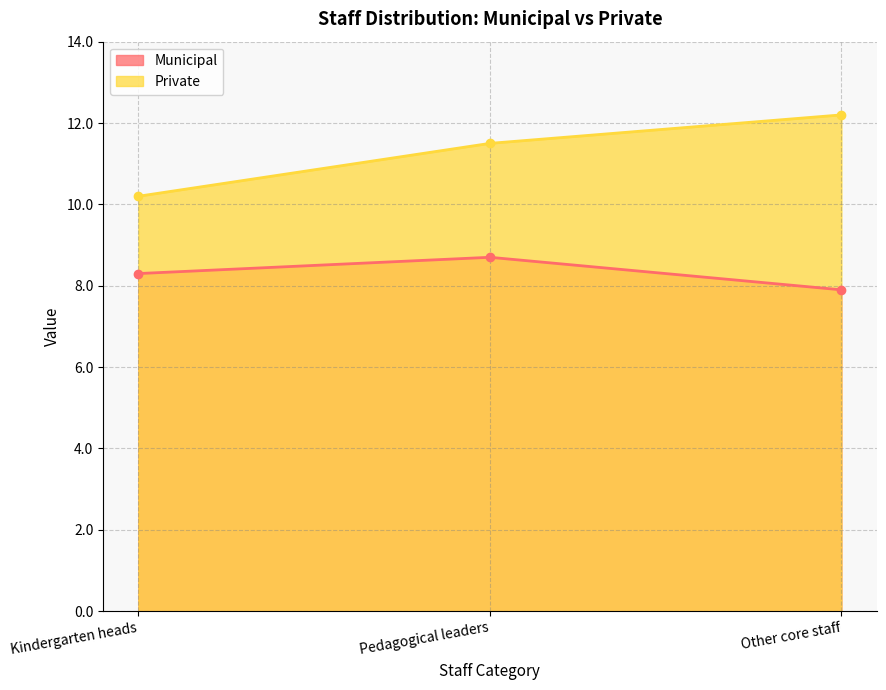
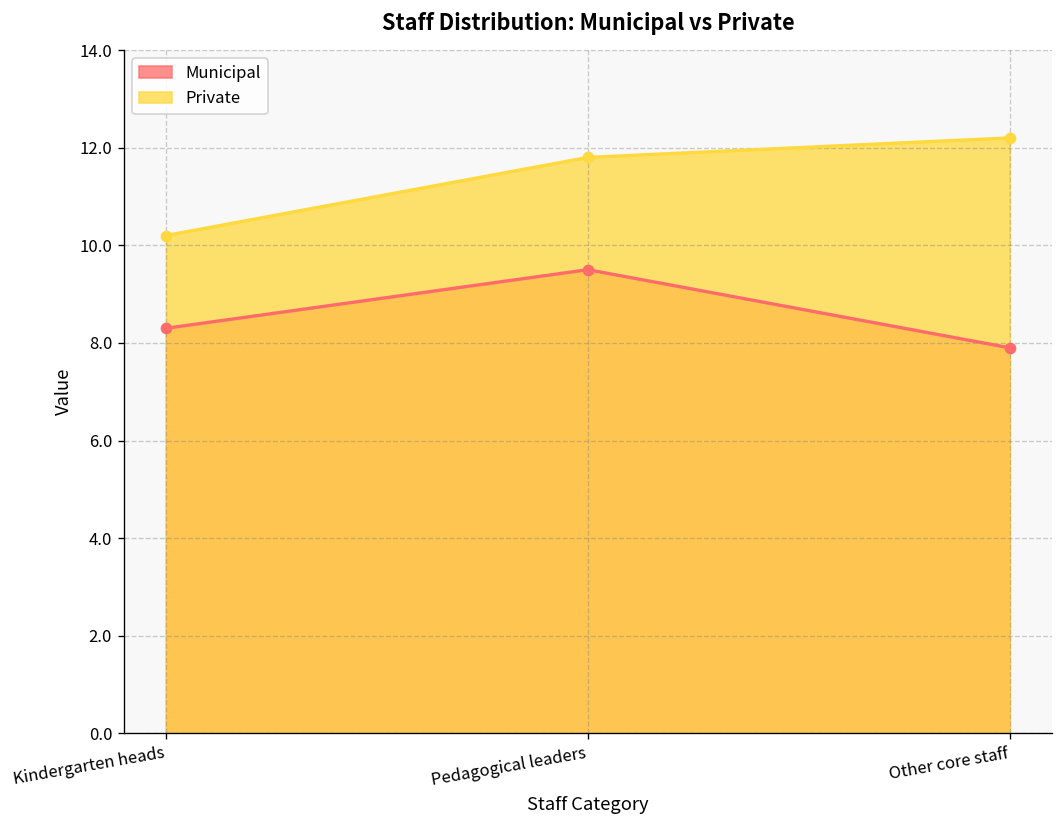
  {
    "Municipal": {
      "Kindergarten heads": 8.3,
-     "Pedagogical leaders": 8.7,
+     "Pedagogical leaders": 9.5,
      "Other core staff": 7.9
    },
    "Private": {
      "Kindergarten heads": 10.2,
-     "Pedagogical leaders": 11.5,
+     "Pedagogical leaders": 11.8,
      "Other core staff": 12.2
    }
  }
